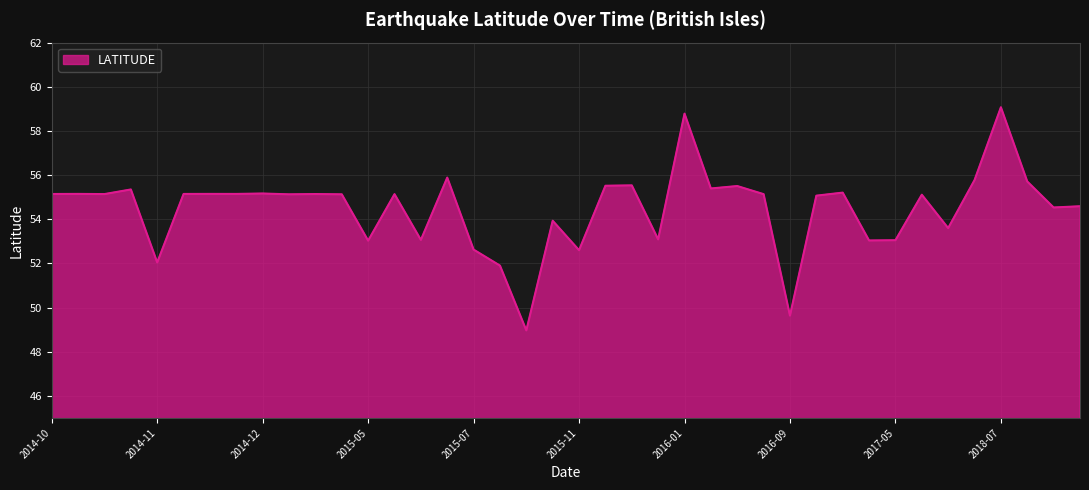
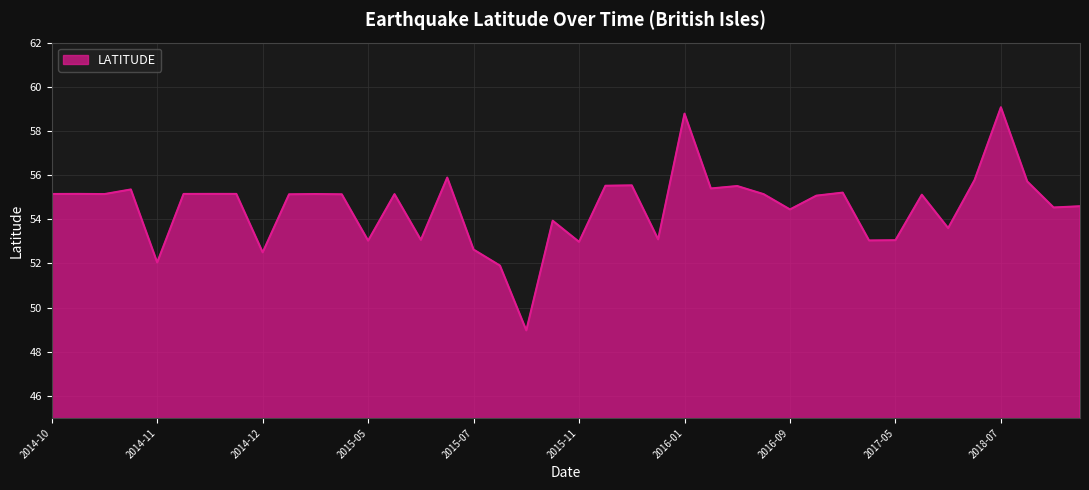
  {
    "2014-10": 55.1,
    "2014-11": 52.0,
-   "2014-12": 55.2,
+   "2014-12": 52.5,
    "2015-05": 53.0,
    "2015-07": 52.6,
-   "2015-11": 52.6,
+   "2015-11": 53.0,
    "2016-01": 58.8,
-   "2016-09": 49.6,
+   "2016-09": 54.4,
    "2017-05": 53.1,
    "2018-07": 59.1
  }
